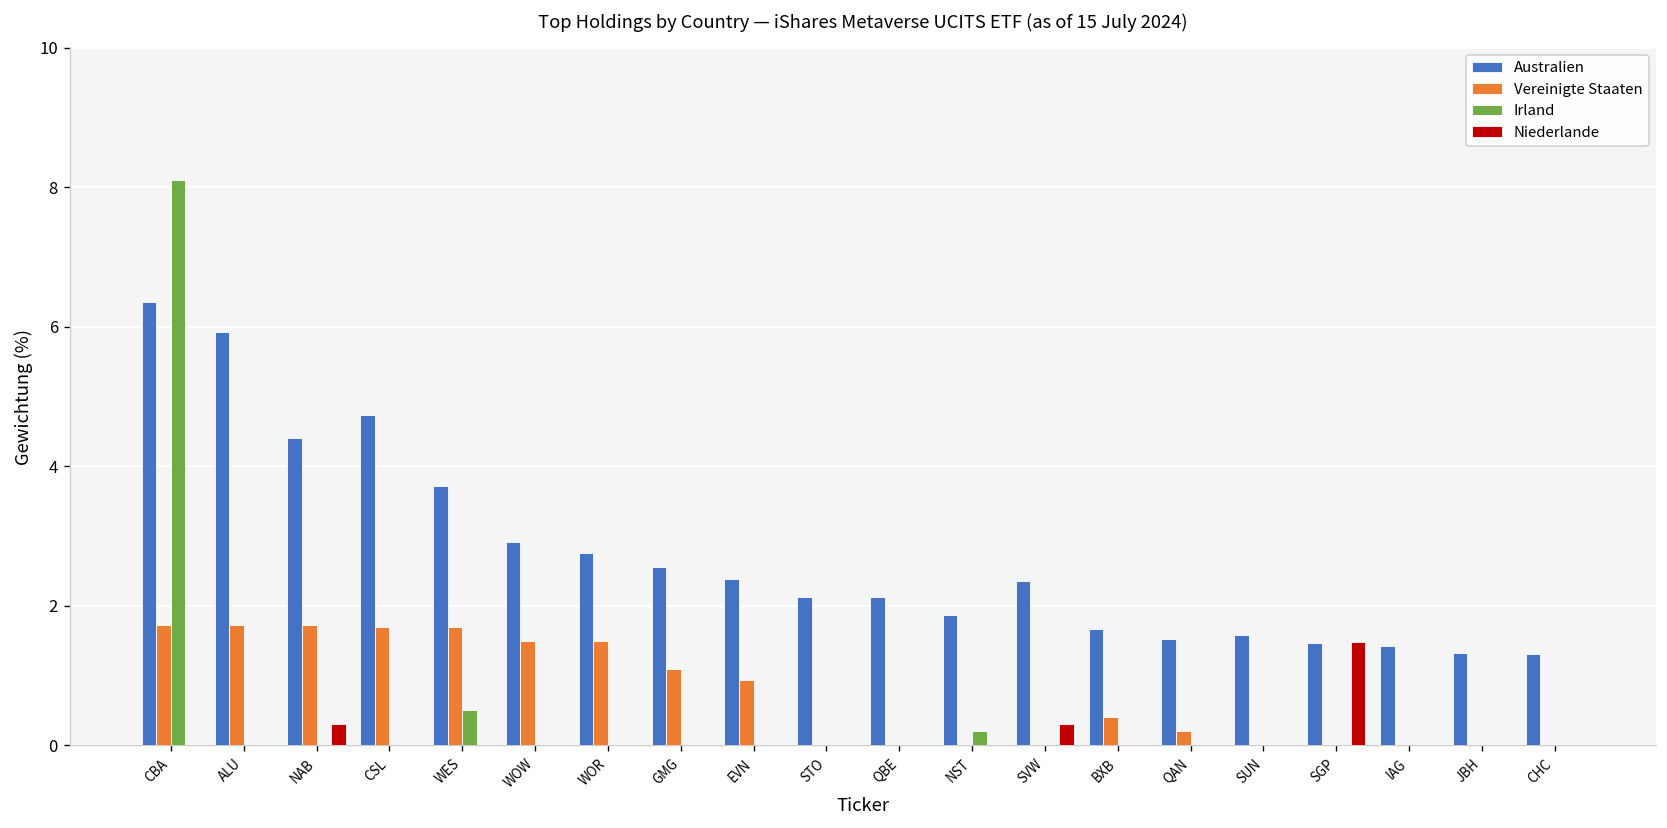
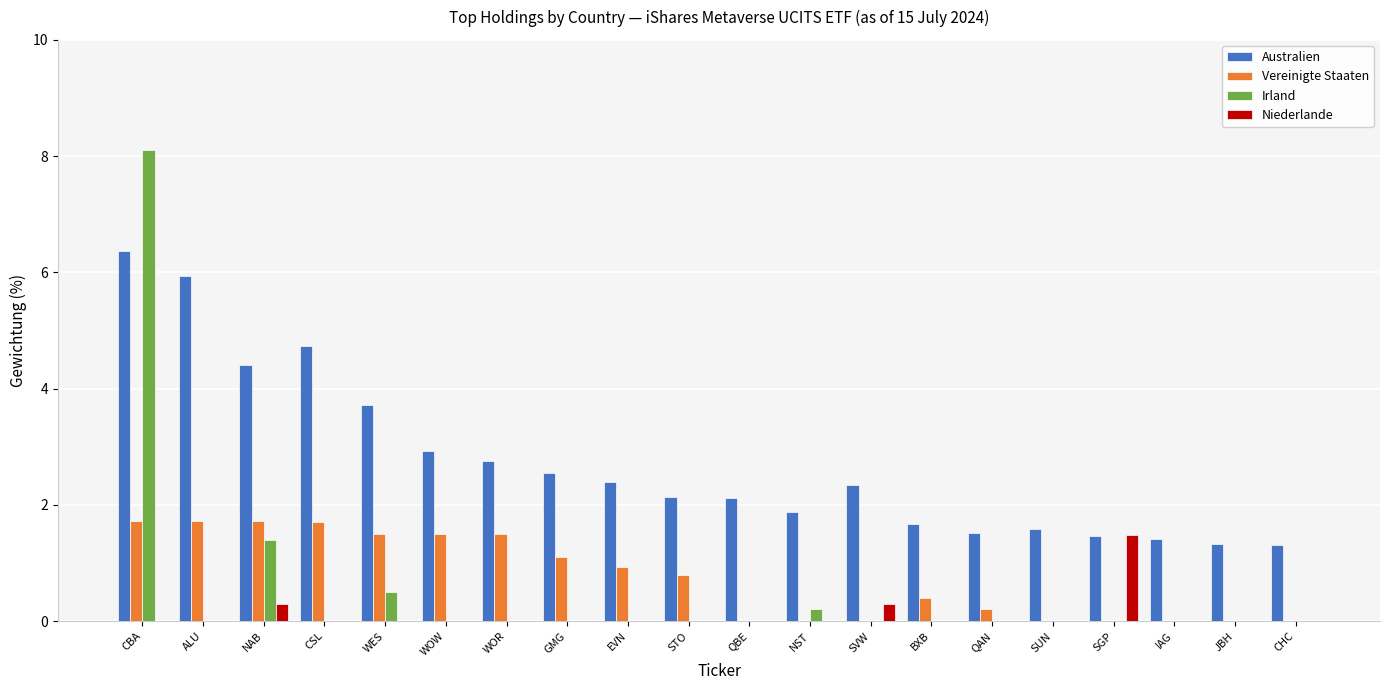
  {
    "Australien": {
      "CBA": 6.4,
      "ALU": 5.9,
      "NAB": 4.4,
      "CSL": 4.7,
      "WES": 3.7,
      "WOW": 2.9,
      "WOR": 2.8,
      "GMG": 2.6,
      "EVN": 2.4,
      "STO": 2.1,
      "QBE": 2.1,
      "NST": 1.9,
      "SVW": 2.4,
      "BXB": 1.7,
      "QAN": 1.5,
      "SUN": 1.6,
      "SGP": 1.5,
      "IAG": 1.4,
      "JBH": 1.3,
      "CHC": 1.3
    },
    "Vereinigte Staaten": {
      "CBA": 1.7,
      "ALU": 1.7,
      "NAB": 1.7,
      "CSL": 1.7,
-     "WES": 1.7,
+     "WES": 1.5,
      "WOW": 1.5,
      "WOR": 1.5,
      "GMG": 1.1,
      "EVN": 0.9,
-     "STO": 0.0,
+     "STO": 0.8,
      "QBE": 0.0,
      "NST": 0.0,
      "SVW": 0.0,
      "BXB": 0.4,
      "QAN": 0.2,
      "SUN": 0.0,
      "SGP": 0.0,
      "IAG": 0.0,
      "JBH": 0.0,
      "CHC": 0.0
    },
    "Irland": {
      "CBA": 8.1,
      "ALU": 0.0,
-     "NAB": 0.0,
+     "NAB": 1.4,
      "CSL": 0.0,
      "WES": 0.5,
      "WOW": 0.0,
      "WOR": 0.0,
      "GMG": 0.0,
      "EVN": 0.0,
      "STO": 0.0,
      "QBE": 0.0,
      "NST": 0.2,
      "SVW": 0.0,
      "BXB": 0.0,
      "QAN": 0.0,
      "SUN": 0.0,
      "SGP": 0.0,
      "IAG": 0.0,
      "JBH": 0.0,
      "CHC": 0.0
    },
    "Niederlande": {
      "CBA": 0.0,
      "ALU": 0.0,
      "NAB": 0.3,
      "CSL": 0.0,
      "WES": 0.0,
      "WOW": 0.0,
      "WOR": 0.0,
      "GMG": 0.0,
      "EVN": 0.0,
      "STO": 0.0,
      "QBE": 0.0,
      "NST": 0.0,
      "SVW": 0.3,
      "BXB": 0.0,
      "QAN": 0.0,
      "SUN": 0.0,
      "SGP": 1.5,
      "IAG": 0.0,
      "JBH": 0.0,
      "CHC": 0.0
    }
  }
